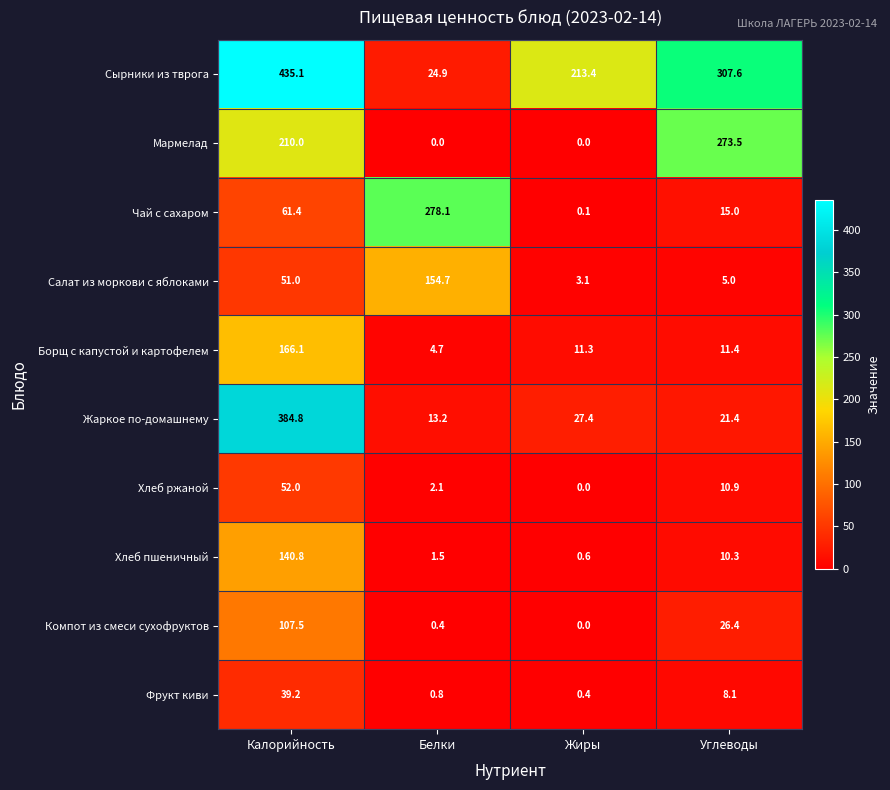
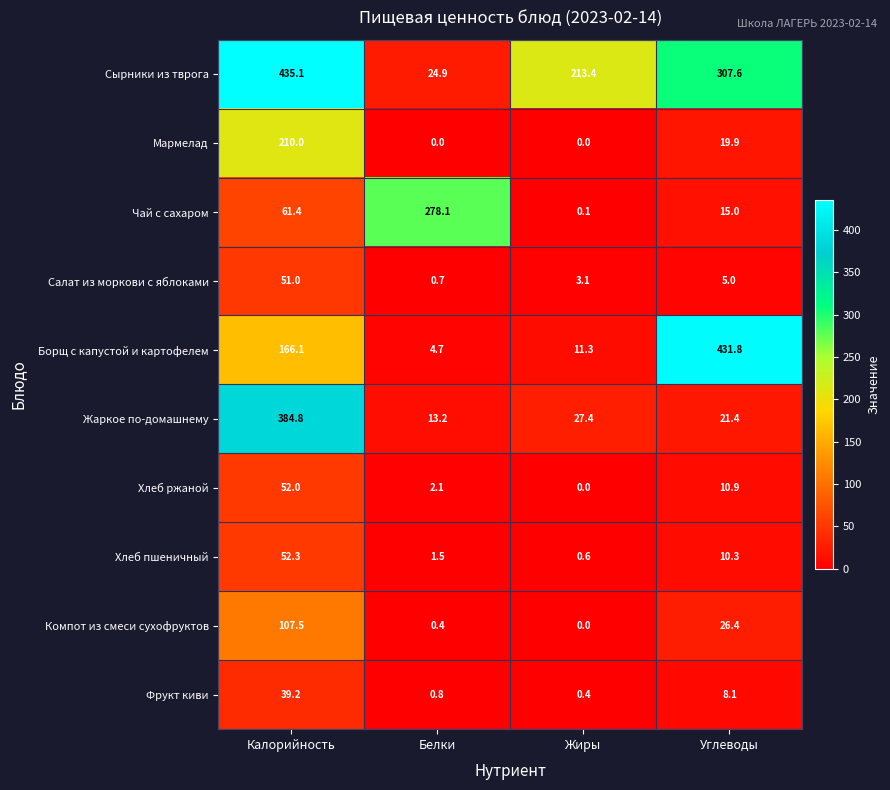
  {
    "Сырники из тврога": {
      "Калорийность": 435.1,
      "Белки": 24.9,
      "Жиры": 213.4,
      "Углеводы": 307.6
    },
    "Мармелад": {
      "Калорийность": 210.0,
      "Белки": 0.0,
      "Жиры": 0.0,
-     "Углеводы": 273.5
+     "Углеводы": 19.9
    },
    "Чай с сахаром": {
      "Калорийность": 61.4,
      "Белки": 278.1,
      "Жиры": 0.1,
      "Углеводы": 15.0
    },
    "Салат из моркови с яблоками": {
      "Калорийность": 51.0,
-     "Белки": 154.7,
+     "Белки": 0.7,
      "Жиры": 3.1,
      "Углеводы": 5.0
    },
    "Борщ с капустой и картофелем": {
      "Калорийность": 166.1,
      "Белки": 4.7,
      "Жиры": 11.3,
-     "Углеводы": 11.4
+     "Углеводы": 431.8
    },
    "Жаркое по-домашнему": {
      "Калорийность": 384.8,
      "Белки": 13.2,
      "Жиры": 27.4,
      "Углеводы": 21.4
    },
    "Хлеб ржаной": {
      "Калорийность": 52.0,
      "Белки": 2.1,
      "Жиры": 0.0,
      "Углеводы": 10.9
    },
    "Хлеб пшеничный": {
-     "Калорийность": 140.8,
+     "Калорийность": 52.3,
      "Белки": 1.5,
      "Жиры": 0.6,
      "Углеводы": 10.3
    },
    "Компот из смеси сухофруктов": {
      "Калорийность": 107.5,
      "Белки": 0.4,
      "Жиры": 0.0,
      "Углеводы": 26.4
    },
    "Фрукт киви": {
      "Калорийность": 39.2,
      "Белки": 0.8,
      "Жиры": 0.4,
      "Углеводы": 8.1
    }
  }
